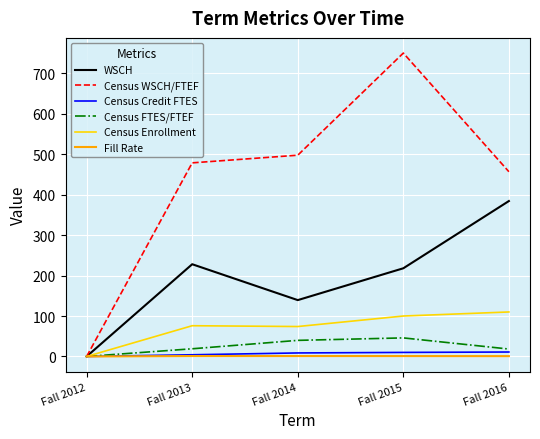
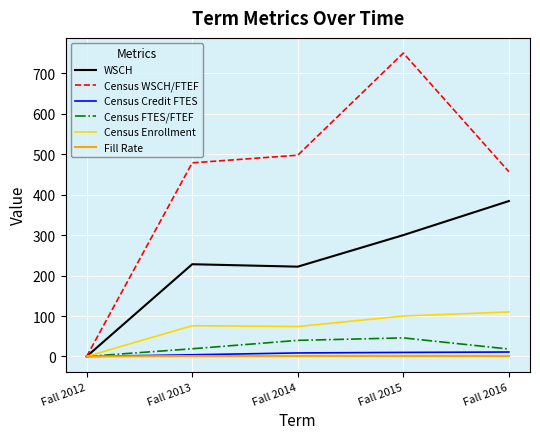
  {
    "WSCH": {
      "Fall 2013": 230,
-     "Fall 2014": 140,
-     "Fall 2015": 220,
+     "Fall 2014": 220,
+     "Fall 2015": 300,
      "Fall 2016": 380
    },
    "Census WSCH/FTEF": {
      "Fall 2013": 480,
      "Fall 2014": 500,
      "Fall 2015": 750,
      "Fall 2016": 460
    },
    "Census Credit FTES": {
      "Fall 2014": 10,
      "Fall 2015": 10,
      "Fall 2016": 10
    },
    "Census FTES/FTEF": {
      "Fall 2013": 20,
      "Fall 2014": 40,
      "Fall 2015": 50,
      "Fall 2016": 20
    }
  }
